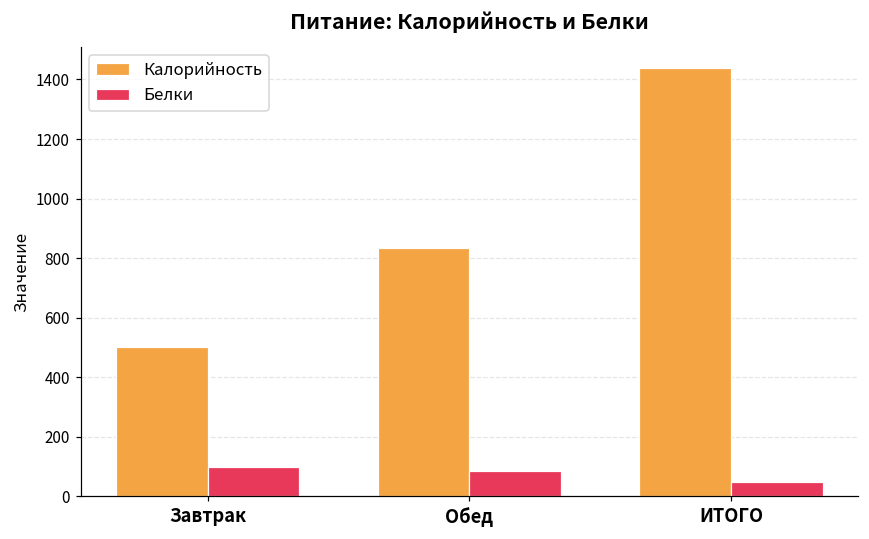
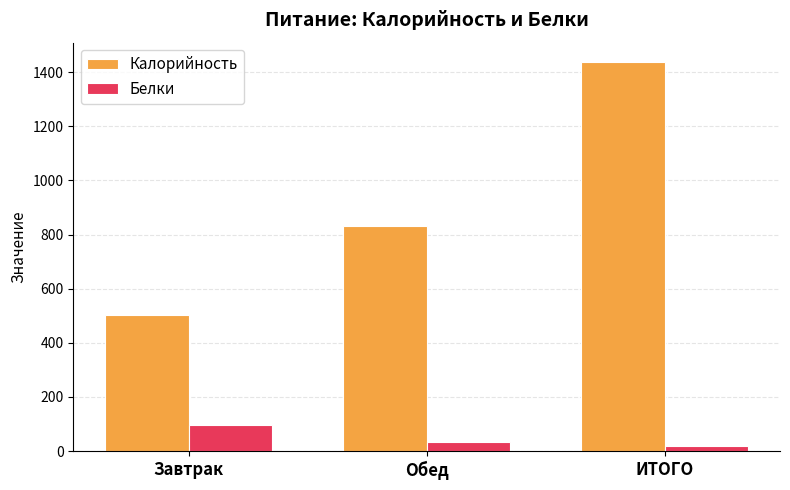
  {
    "Калорийность": {
      "Завтрак": 500,
      "Обед": 830,
      "ИТОГО": 1440
    },
    "Белки": {
      "Завтрак": 100,
-     "Обед": 80,
-     "ИТОГО": 50
+     "Обед": 30,
+     "ИТОГО": 20
    }
  }
